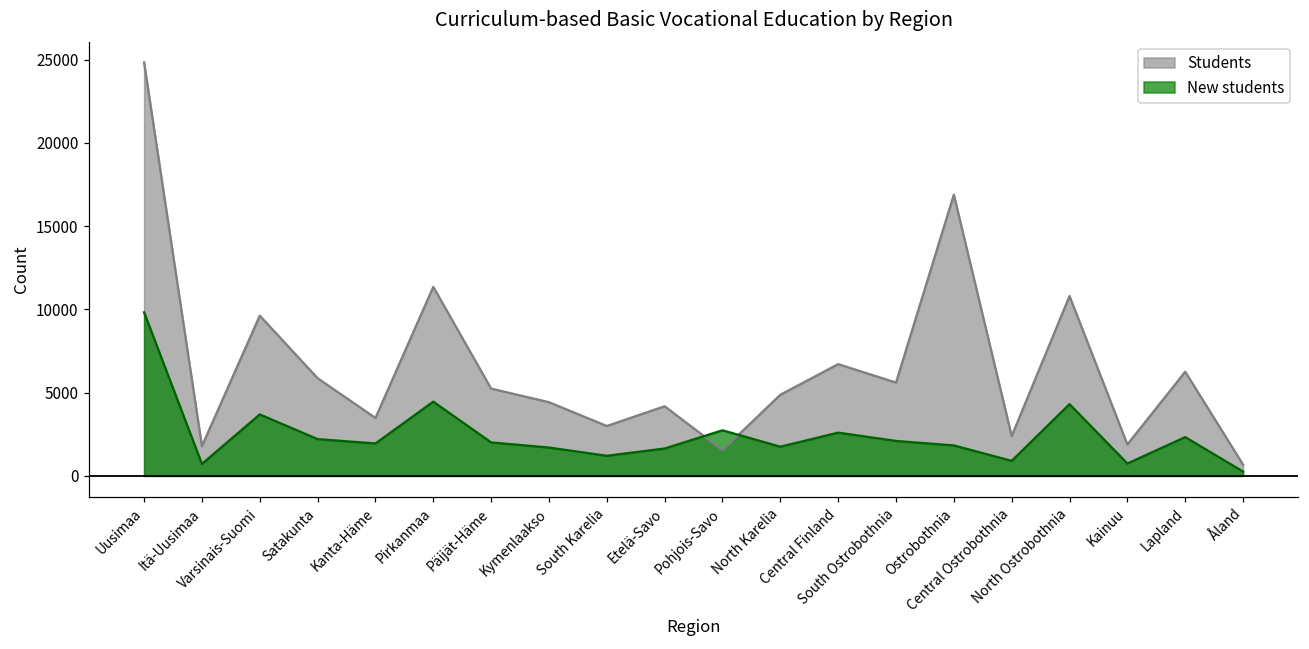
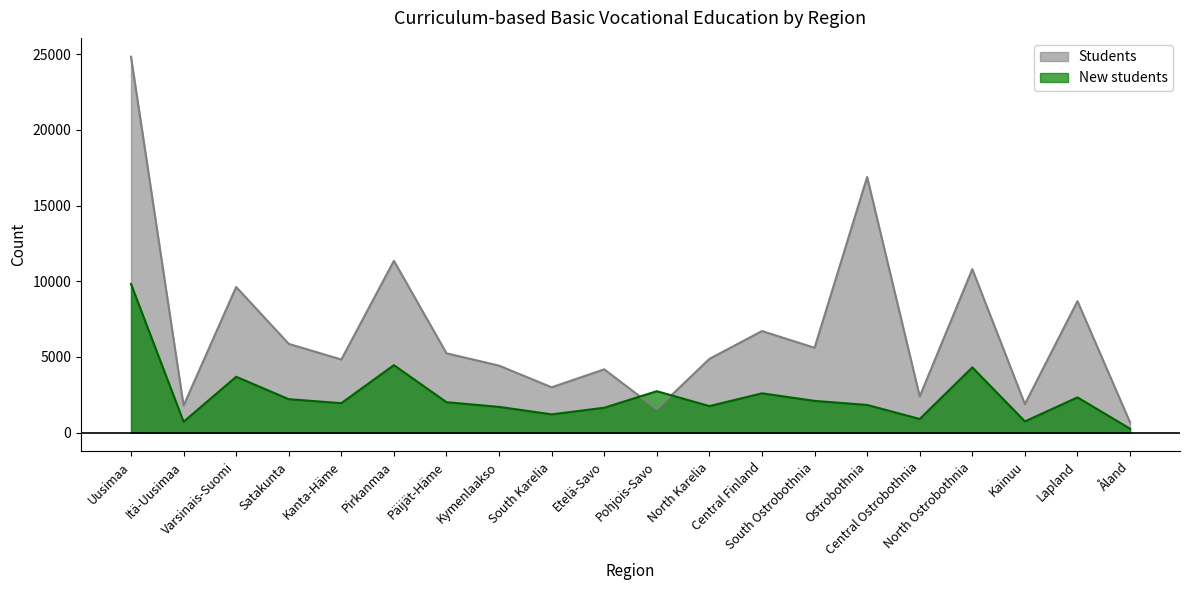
  {
    "Students": {
      "Uusimaa": 24800,
      "Itä-Uusimaa": 1800,
      "Varsinais-Suomi": 9600,
      "Satakunta": 5900,
-     "Kanta-Häme": 3500,
+     "Kanta-Häme": 4800,
      "Pirkanmaa": 11400,
      "Päijät-Häme": 5200,
      "Kymenlaakso": 4400,
      "South Karelia": 3000,
      "Etelä-Savo": 4200,
      "Pohjois-Savo": 1500,
      "North Karelia": 4900,
      "Central Finland": 6700,
      "South Ostrobothnia": 5600,
      "Ostrobothnia": 16900,
      "Central Ostrobothnia": 2400,
      "North Ostrobothnia": 10800,
      "Kainuu": 1900,
-     "Lapland": 6300,
+     "Lapland": 8700,
      "Åland": 700
    },
    "New students": {
      "Uusimaa": 9800,
      "Itä-Uusimaa": 700,
      "Varsinais-Suomi": 3700,
      "Satakunta": 2200,
      "Kanta-Häme": 1900,
      "Pirkanmaa": 4500,
      "Päijät-Häme": 2000,
      "Kymenlaakso": 1700,
      "South Karelia": 1200,
      "Etelä-Savo": 1600,
      "Pohjois-Savo": 2700,
      "North Karelia": 1800,
      "Central Finland": 2600,
      "South Ostrobothnia": 2100,
      "Ostrobothnia": 1800,
      "Central Ostrobothnia": 900,
      "North Ostrobothnia": 4300,
      "Kainuu": 700,
      "Lapland": 2300,
      "Åland": 300
    }
  }
